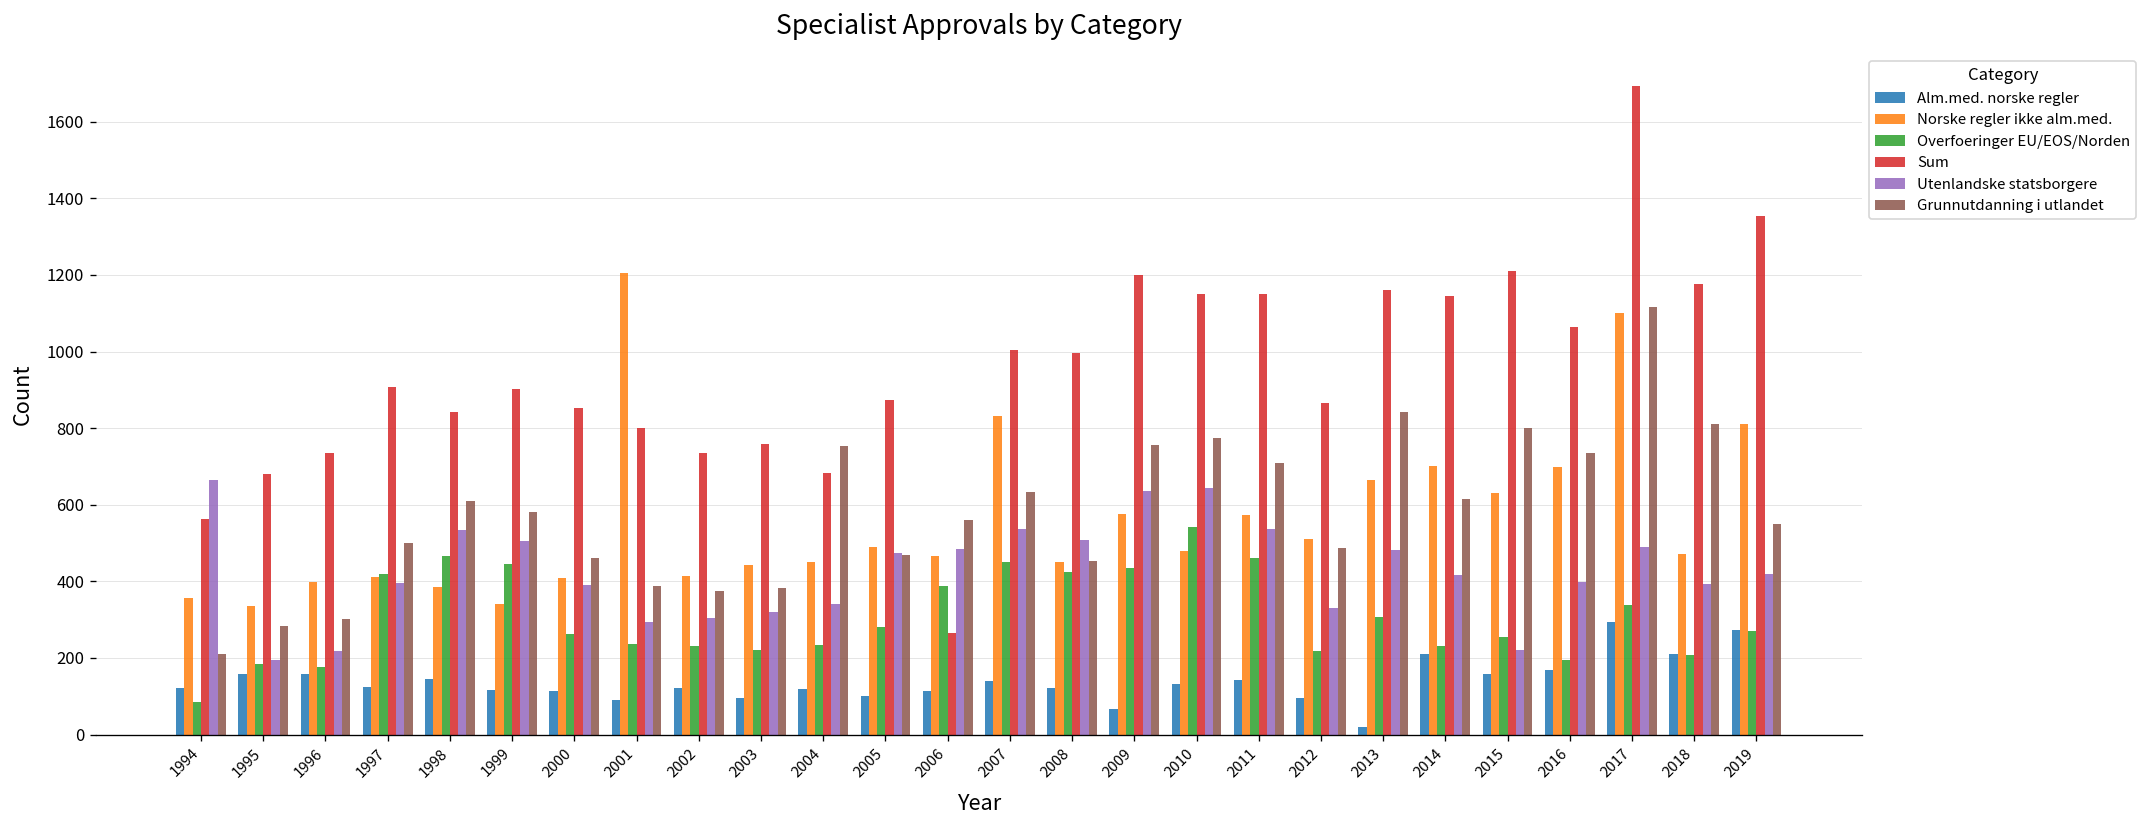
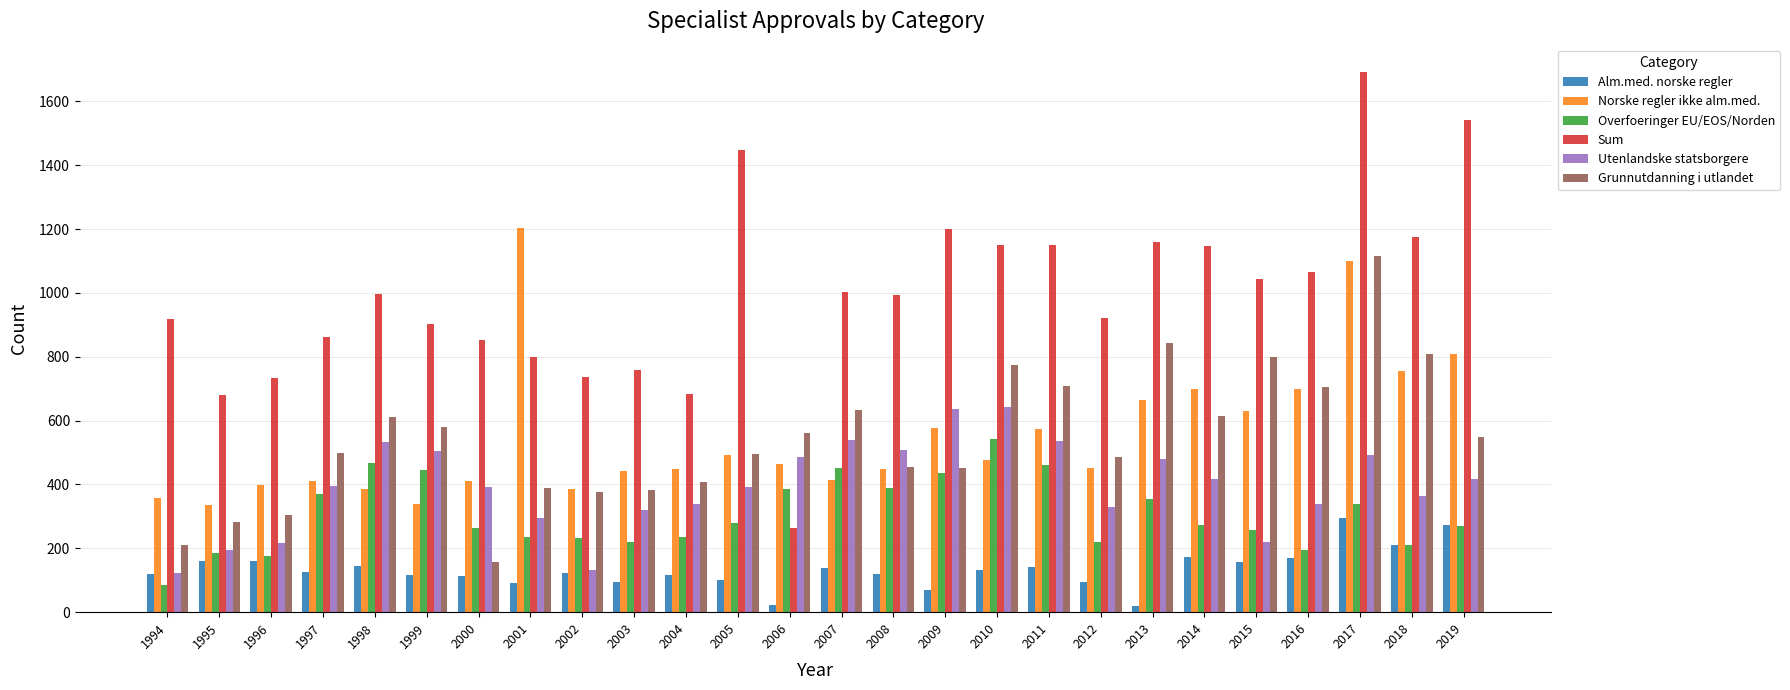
  {
    "Alm.med. norske regler": {
      "1994": 120,
      "1995": 160,
      "1996": 160,
      "1997": 130,
      "1998": 150,
      "1999": 120,
      "2000": 110,
      "2001": 90,
      "2002": 120,
      "2003": 100,
      "2004": 120,
      "2005": 100,
-     "2006": 120,
+     "2006": 20,
      "2007": 140,
      "2008": 120,
      "2009": 70,
      "2010": 130,
      "2011": 140,
      "2012": 100,
      "2013": 20,
-     "2014": 210,
+     "2014": 170,
      "2015": 160,
      "2016": 170,
      "2017": 290,
      "2018": 210,
      "2019": 270
    },
    "Norske regler ikke alm.med.": {
      "1994": 360,
      "1995": 340,
      "1996": 400,
      "1997": 410,
      "1998": 390,
      "1999": 340,
      "2000": 410,
      "2001": 1200,
-     "2002": 420,
+     "2002": 390,
      "2003": 440,
      "2004": 450,
      "2005": 490,
      "2006": 470,
-     "2007": 830,
+     "2007": 410,
      "2008": 450,
      "2009": 580,
      "2010": 480,
      "2011": 570,
-     "2012": 510,
+     "2012": 450,
      "2013": 660,
      "2014": 700,
      "2015": 630,
      "2016": 700,
      "2017": 1100,
-     "2018": 470,
+     "2018": 760,
      "2019": 810
    },
    "Overfoeringer EU/EOS/Norden": {
      "1994": 80,
      "1995": 180,
      "1996": 180,
-     "1997": 420,
+     "1997": 370,
      "1998": 470,
      "1999": 450,
      "2000": 260,
      "2001": 240,
      "2002": 230,
      "2003": 220,
      "2004": 240,
      "2005": 280,
      "2006": 390,
      "2007": 450,
-     "2008": 420,
+     "2008": 390,
      "2009": 440,
      "2010": 540,
      "2011": 460,
      "2012": 220,
-     "2013": 310,
-     "2014": 230,
+     "2013": 360,
+     "2014": 270,
      "2015": 260,
      "2016": 200,
      "2017": 340,
      "2018": 210,
      "2019": 270
    },
    "Sum": {
-     "1994": 560,
+     "1994": 920,
      "1995": 680,
      "1996": 740,
-     "1997": 910,
-     "1998": 840,
+     "1997": 860,
+     "1998": 1000,
      "1999": 900,
      "2000": 850,
      "2001": 800,
      "2002": 740,
      "2003": 760,
      "2004": 680,
-     "2005": 870,
+     "2005": 1450,
      "2006": 270,
      "2007": 1000,
      "2008": 1000,
      "2009": 1200,
      "2010": 1150,
      "2011": 1150,
-     "2012": 870,
+     "2012": 920,
      "2013": 1160,
      "2014": 1150,
-     "2015": 1210,
+     "2015": 1040,
      "2016": 1060,
      "2017": 1690,
      "2018": 1180,
-     "2019": 1350
+     "2019": 1540
    },
    "Utenlandske statsborgere": {
-     "1994": 670,
+     "1994": 120,
      "1995": 200,
      "1996": 220,
      "1997": 400,
      "1998": 530,
      "1999": 510,
      "2000": 390,
      "2001": 300,
-     "2002": 300,
+     "2002": 130,
      "2003": 320,
      "2004": 340,
-     "2005": 470,
+     "2005": 390,
      "2006": 490,
      "2007": 540,
      "2008": 510,
      "2009": 640,
      "2010": 640,
      "2011": 540,
      "2012": 330,
      "2013": 480,
      "2014": 420,
      "2015": 220,
-     "2016": 400,
+     "2016": 340,
      "2017": 490,
-     "2018": 390,
+     "2018": 370,
      "2019": 420
    },
    "Grunnutdanning i utlandet": {
      "1994": 210,
      "1995": 280,
      "1996": 300,
      "1997": 500,
      "1998": 610,
      "1999": 580,
-     "2000": 460,
+     "2000": 160,
      "2001": 390,
      "2002": 380,
      "2003": 380,
-     "2004": 750,
-     "2005": 470,
+     "2004": 410,
+     "2005": 500,
      "2006": 560,
      "2007": 630,
      "2008": 450,
-     "2009": 760,
+     "2009": 450,
      "2010": 780,
      "2011": 710,
      "2012": 490,
      "2013": 840,
      "2014": 620,
      "2015": 800,
-     "2016": 740,
+     "2016": 700,
      "2017": 1120,
      "2018": 810,
      "2019": 550
    }
  }
